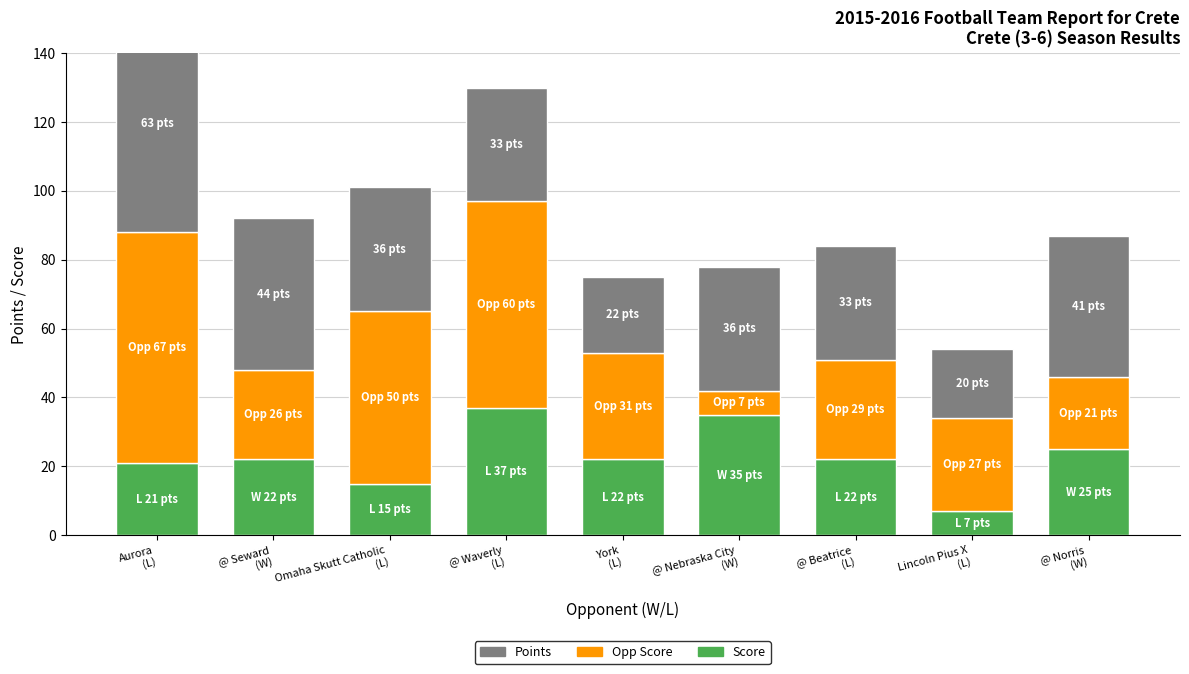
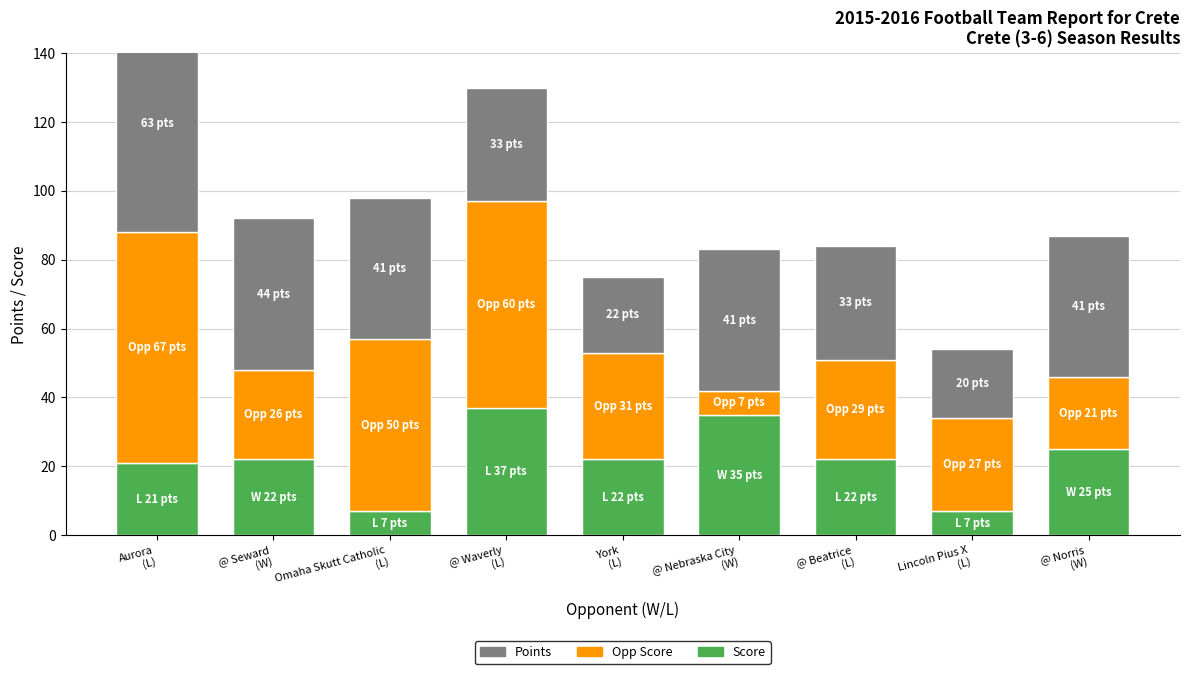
  {
    "Score": {
      "Aurora (L)": 21,
      "@ Seward (W)": 22,
-     "Omaha Skutt Catholic (L)": 15,
+     "Omaha Skutt Catholic (L)": 7,
      "@ Waverly (L)": 37,
      "York (L)": 22,
      "@ Nebraska City (W)": 35,
      "@ Beatrice (L)": 22,
      "Lincoln Pius X (L)": 7,
      "@ Norris (W)": 25
    },
    "Opp Score": {
      "Aurora (L)": 67,
      "@ Seward (W)": 26,
      "Omaha Skutt Catholic (L)": 50,
      "@ Waverly (L)": 60,
      "York (L)": 31,
      "@ Nebraska City (W)": 7,
      "@ Beatrice (L)": 29,
      "Lincoln Pius X (L)": 27,
      "@ Norris (W)": 21
    },
    "Points": {
      "@ Seward (W)": 44,
-     "Omaha Skutt Catholic (L)": 36,
+     "Omaha Skutt Catholic (L)": 41,
      "@ Waverly (L)": 33,
      "York (L)": 22,
-     "@ Nebraska City (W)": 36,
+     "@ Nebraska City (W)": 41,
      "@ Beatrice (L)": 33,
      "Lincoln Pius X (L)": 20,
      "@ Norris (W)": 41
    }
  }
